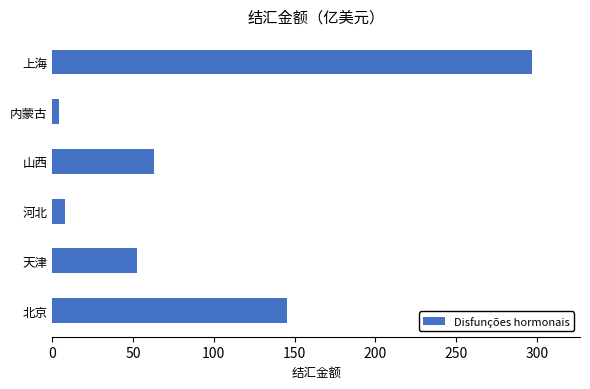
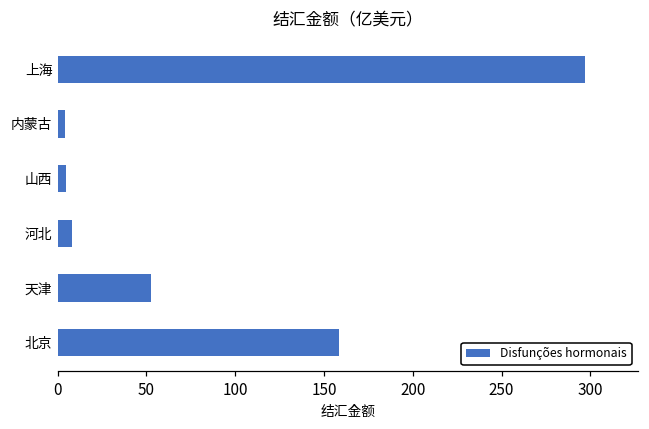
  {
    "上海": 297,
    "内蒙古": 4,
-   "山西": 63,
+   "山西": 5,
    "河北": 8,
    "天津": 52,
-   "北京": 146
+   "北京": 159
  }
